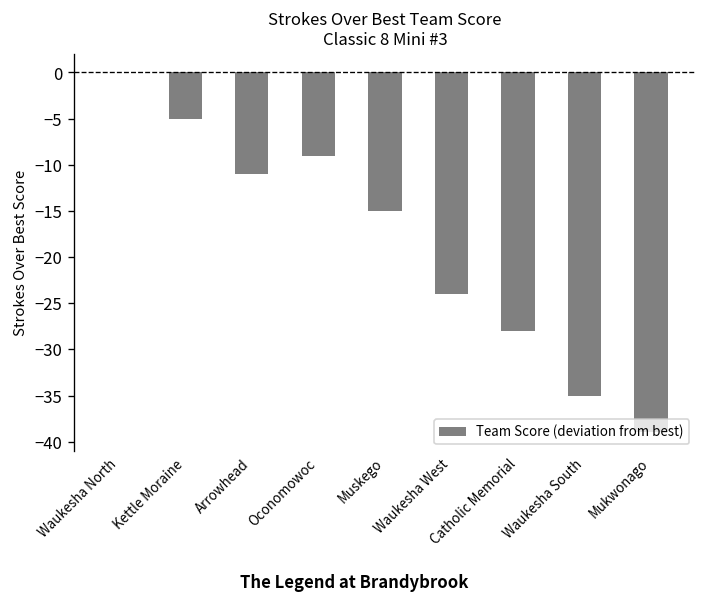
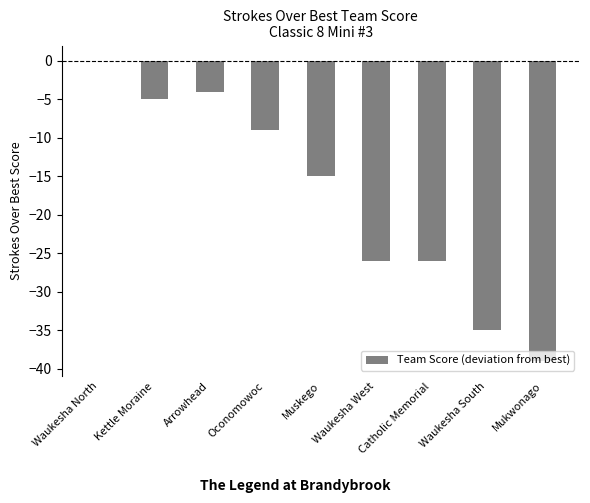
  {
    "Waukesha North": 0,
    "Kettle Moraine": -5,
-   "Arrowhead": -11,
+   "Arrowhead": -4,
    "Oconomowoc": -9,
    "Muskego": -15,
-   "Waukesha West": -24,
-   "Catholic Memorial": -28,
+   "Waukesha West": -26,
+   "Catholic Memorial": -26,
    "Waukesha South": -35
  }
